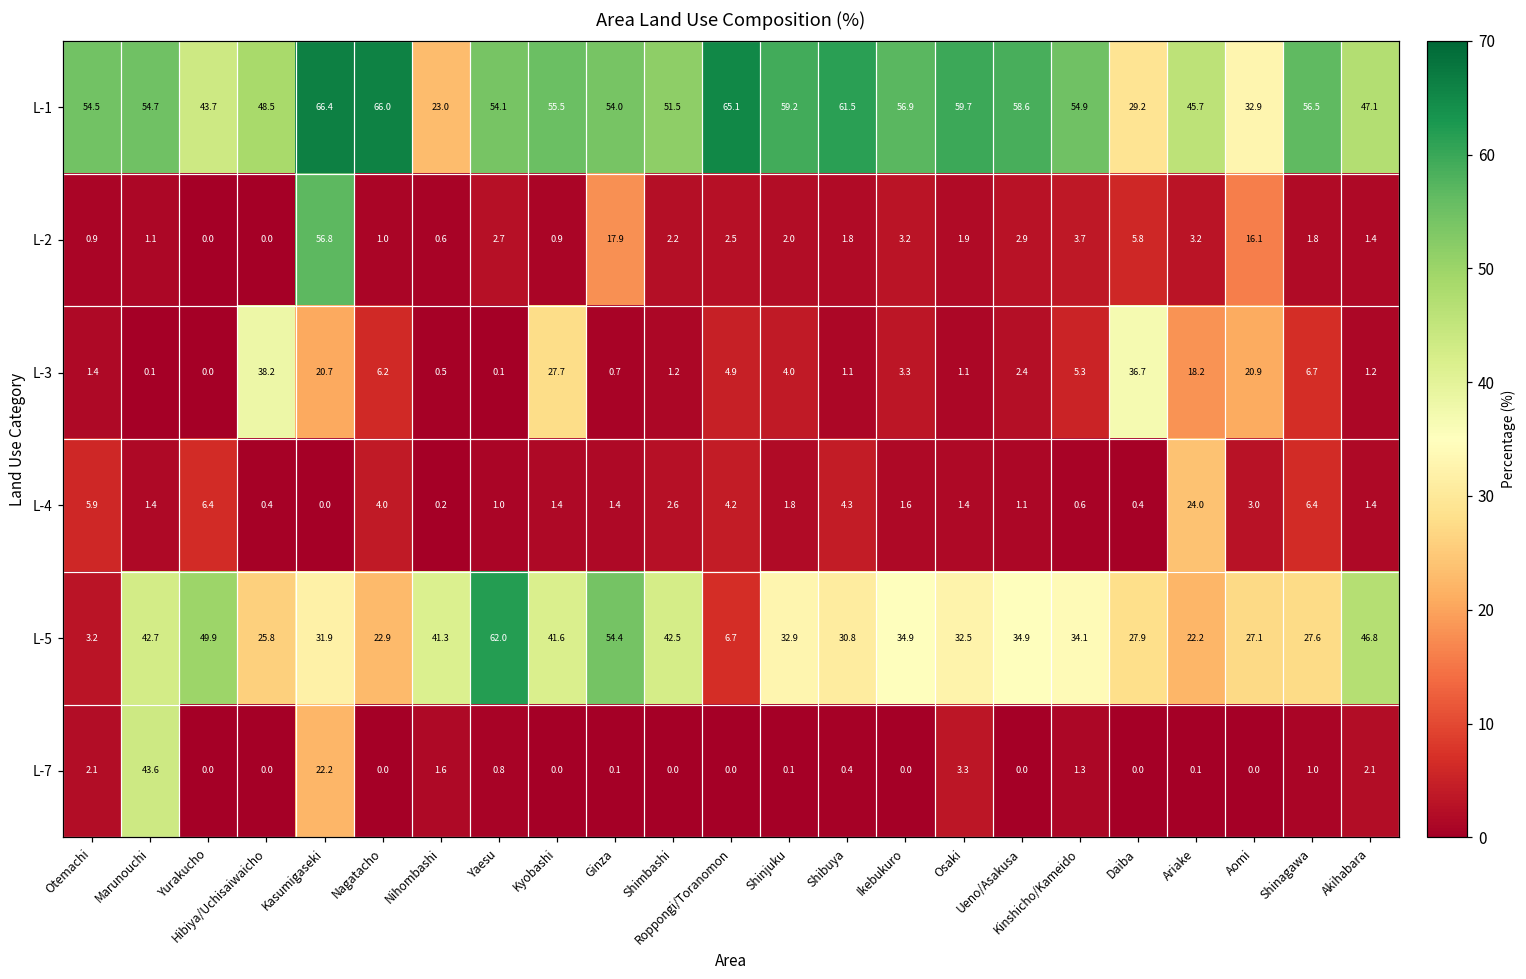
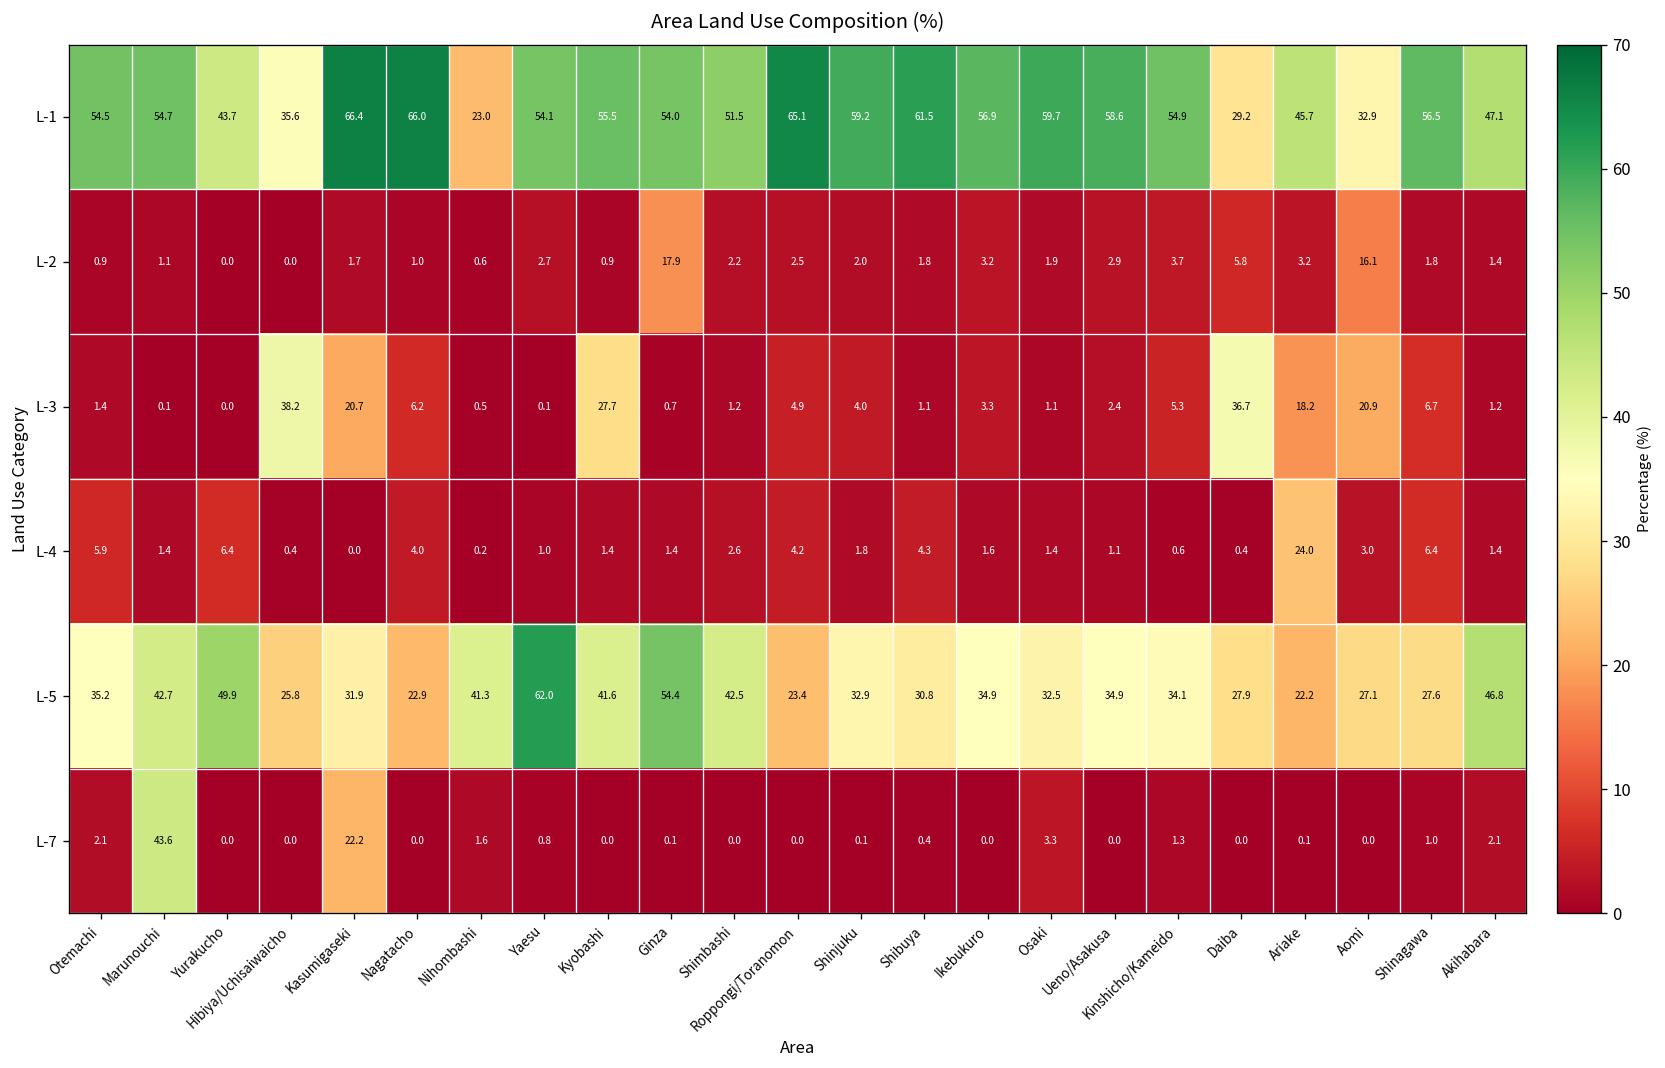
  {
    "L-1": {
      "Otemachi": 54.5,
      "Marunouchi": 54.7,
      "Yurakucho": 43.7,
-     "Hibiya/Uchisaiwaicho": 48.5,
+     "Hibiya/Uchisaiwaicho": 35.6,
      "Kasumigaseki": 66.4,
      "Nagatacho": 66.0,
      "Nihombashi": 23.0,
      "Yaesu": 54.1,
      "Kyobashi": 55.5,
      "Ginza": 54.0,
      "Shimbashi": 51.5,
      "Roppongi/Toranomon": 65.1,
      "Shinjuku": 59.2,
      "Shibuya": 61.5,
      "Ikebukuro": 56.9,
      "Osaki": 59.7,
      "Ueno/Asakusa": 58.6,
      "Kinshicho/Kameido": 54.9,
      "Daiba": 29.2,
      "Ariake": 45.7,
      "Aomi": 32.9,
      "Shinagawa": 56.5,
      "Akihabara": 47.1
    },
    "L-2": {
      "Otemachi": 0.9,
      "Marunouchi": 1.1,
      "Yurakucho": 0.0,
      "Hibiya/Uchisaiwaicho": 0.0,
-     "Kasumigaseki": 56.8,
+     "Kasumigaseki": 1.7,
      "Nagatacho": 1.0,
      "Nihombashi": 0.6,
      "Yaesu": 2.7,
      "Kyobashi": 0.9,
      "Ginza": 17.9,
      "Shimbashi": 2.2,
      "Roppongi/Toranomon": 2.5,
      "Shinjuku": 2.0,
      "Shibuya": 1.8,
      "Ikebukuro": 3.2,
      "Osaki": 1.9,
      "Ueno/Asakusa": 2.9,
      "Kinshicho/Kameido": 3.7,
      "Daiba": 5.8,
      "Ariake": 3.2,
      "Aomi": 16.1,
      "Shinagawa": 1.8,
      "Akihabara": 1.4
    },
    "L-3": {
      "Otemachi": 1.4,
      "Marunouchi": 0.1,
      "Yurakucho": 0.0,
      "Hibiya/Uchisaiwaicho": 38.2,
      "Kasumigaseki": 20.7,
      "Nagatacho": 6.2,
      "Nihombashi": 0.5,
      "Yaesu": 0.1,
      "Kyobashi": 27.7,
      "Ginza": 0.7,
      "Shimbashi": 1.2,
      "Roppongi/Toranomon": 4.9,
      "Shinjuku": 4.0,
      "Shibuya": 1.1,
      "Ikebukuro": 3.3,
      "Osaki": 1.1,
      "Ueno/Asakusa": 2.4,
      "Kinshicho/Kameido": 5.3,
      "Daiba": 36.7,
      "Ariake": 18.2,
      "Aomi": 20.9,
      "Shinagawa": 6.7,
      "Akihabara": 1.2
    },
    "L-4": {
      "Otemachi": 5.9,
      "Marunouchi": 1.4,
      "Yurakucho": 6.4,
      "Hibiya/Uchisaiwaicho": 0.4,
      "Kasumigaseki": 0.0,
      "Nagatacho": 4.0,
      "Nihombashi": 0.2,
      "Yaesu": 1.0,
      "Kyobashi": 1.4,
      "Ginza": 1.4,
      "Shimbashi": 2.6,
      "Roppongi/Toranomon": 4.2,
      "Shinjuku": 1.8,
      "Shibuya": 4.3,
      "Ikebukuro": 1.6,
      "Osaki": 1.4,
      "Ueno/Asakusa": 1.1,
      "Kinshicho/Kameido": 0.6,
      "Daiba": 0.4,
      "Ariake": 24.0,
      "Aomi": 3.0,
      "Shinagawa": 6.4,
      "Akihabara": 1.4
    },
    "L-5": {
-     "Otemachi": 3.2,
+     "Otemachi": 35.2,
      "Marunouchi": 42.7,
      "Yurakucho": 49.9,
      "Hibiya/Uchisaiwaicho": 25.8,
      "Kasumigaseki": 31.9,
      "Nagatacho": 22.9,
      "Nihombashi": 41.3,
      "Yaesu": 62.0,
      "Kyobashi": 41.6,
      "Ginza": 54.4,
      "Shimbashi": 42.5,
-     "Roppongi/Toranomon": 6.7,
+     "Roppongi/Toranomon": 23.4,
      "Shinjuku": 32.9,
      "Shibuya": 30.8,
      "Ikebukuro": 34.9,
      "Osaki": 32.5,
      "Ueno/Asakusa": 34.9,
      "Kinshicho/Kameido": 34.1,
      "Daiba": 27.9,
      "Ariake": 22.2,
      "Aomi": 27.1,
      "Shinagawa": 27.6,
      "Akihabara": 46.8
    },
    "L-7": {
      "Otemachi": 2.1,
      "Marunouchi": 43.6,
      "Yurakucho": 0.0,
      "Hibiya/Uchisaiwaicho": 0.0,
      "Kasumigaseki": 22.2,
      "Nagatacho": 0.0,
      "Nihombashi": 1.6,
      "Yaesu": 0.8,
      "Kyobashi": 0.0,
      "Ginza": 0.1,
      "Shimbashi": 0.0,
      "Roppongi/Toranomon": 0.0,
      "Shinjuku": 0.1,
      "Shibuya": 0.4,
      "Ikebukuro": 0.0,
      "Osaki": 3.3,
      "Ueno/Asakusa": 0.0,
      "Kinshicho/Kameido": 1.3,
      "Daiba": 0.0,
      "Ariake": 0.1,
      "Aomi": 0.0,
      "Shinagawa": 1.0,
      "Akihabara": 2.1
    }
  }
